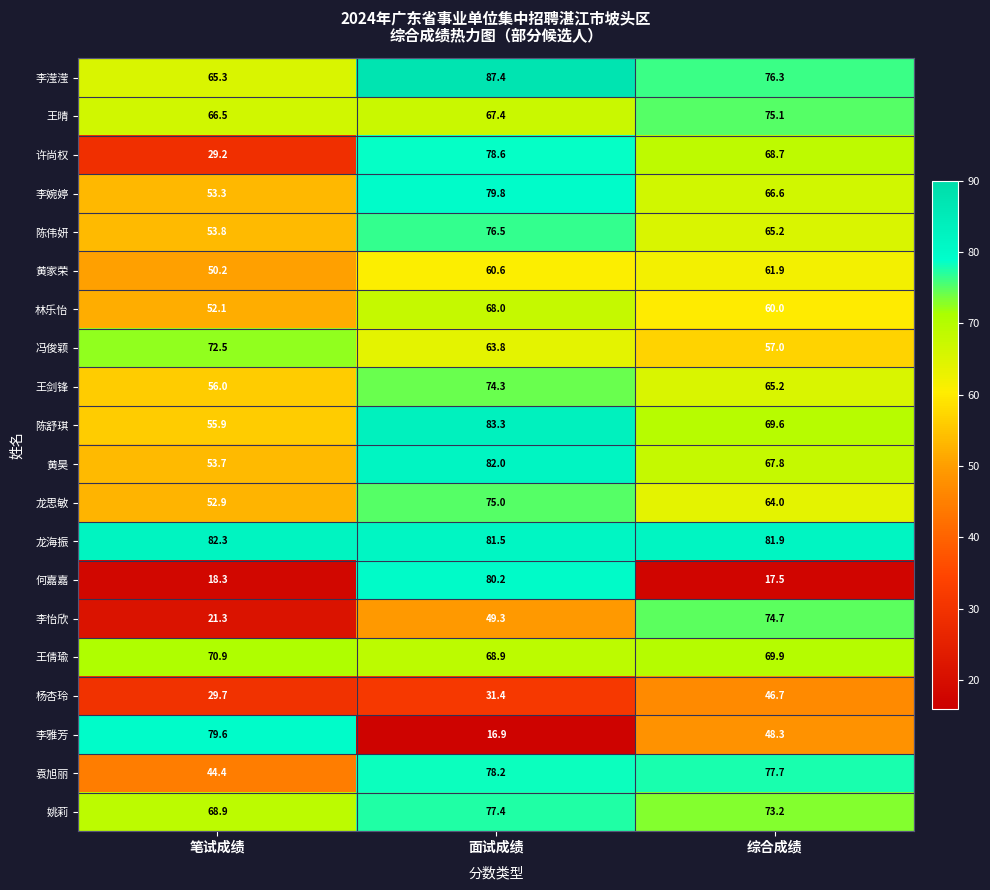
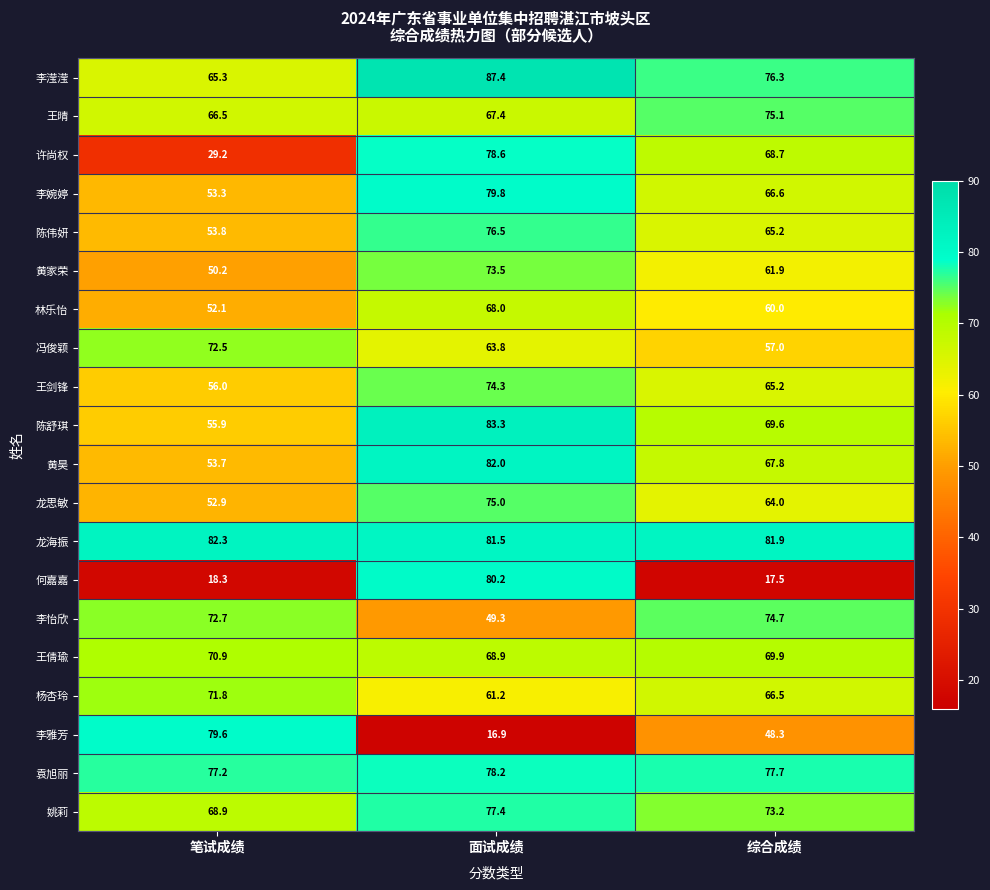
  {
    "李滢滢": {
      "笔试成绩": 65.3,
      "面试成绩": 87.4,
      "综合成绩": 76.3
    },
    "王晴": {
      "笔试成绩": 66.5,
      "面试成绩": 67.4,
      "综合成绩": 75.1
    },
    "许尚权": {
      "笔试成绩": 29.2,
      "面试成绩": 78.6,
      "综合成绩": 68.7
    },
    "李婉婷": {
      "笔试成绩": 53.3,
      "面试成绩": 79.8,
      "综合成绩": 66.6
    },
    "陈伟妍": {
      "笔试成绩": 53.8,
      "面试成绩": 76.5,
      "综合成绩": 65.2
    },
    "黄家荣": {
      "笔试成绩": 50.2,
-     "面试成绩": 60.6,
+     "面试成绩": 73.5,
      "综合成绩": 61.9
    },
    "林乐怡": {
      "笔试成绩": 52.1,
      "面试成绩": 68.0,
      "综合成绩": 60.0
    },
    "冯俊颖": {
      "笔试成绩": 72.5,
      "面试成绩": 63.8,
      "综合成绩": 57.0
    },
    "王剑锋": {
      "笔试成绩": 56.0,
      "面试成绩": 74.3,
      "综合成绩": 65.2
    },
    "陈舒琪": {
      "笔试成绩": 55.9,
      "面试成绩": 83.3,
      "综合成绩": 69.6
    },
    "黄昊": {
      "笔试成绩": 53.7,
      "面试成绩": 82.0,
      "综合成绩": 67.8
    },
    "龙思敏": {
      "笔试成绩": 52.9,
      "面试成绩": 75.0,
      "综合成绩": 64.0
    },
    "龙海振": {
      "笔试成绩": 82.3,
      "面试成绩": 81.5,
      "综合成绩": 81.9
    },
    "何嘉嘉": {
      "笔试成绩": 18.3,
      "面试成绩": 80.2,
      "综合成绩": 17.5
    },
    "李怡欣": {
-     "笔试成绩": 21.3,
+     "笔试成绩": 72.7,
      "面试成绩": 49.3,
      "综合成绩": 74.7
    },
    "王倩瑜": {
      "笔试成绩": 70.9,
      "面试成绩": 68.9,
      "综合成绩": 69.9
    },
    "杨杏玲": {
-     "笔试成绩": 29.7,
-     "面试成绩": 31.4,
-     "综合成绩": 46.7
+     "笔试成绩": 71.8,
+     "面试成绩": 61.2,
+     "综合成绩": 66.5
    },
    "李雅芳": {
      "笔试成绩": 79.6,
      "面试成绩": 16.9,
      "综合成绩": 48.3
    },
    "袁旭丽": {
-     "笔试成绩": 44.4,
+     "笔试成绩": 77.2,
      "面试成绩": 78.2,
      "综合成绩": 77.7
    },
    "姚莉": {
      "笔试成绩": 68.9,
      "面试成绩": 77.4,
      "综合成绩": 73.2
    }
  }
